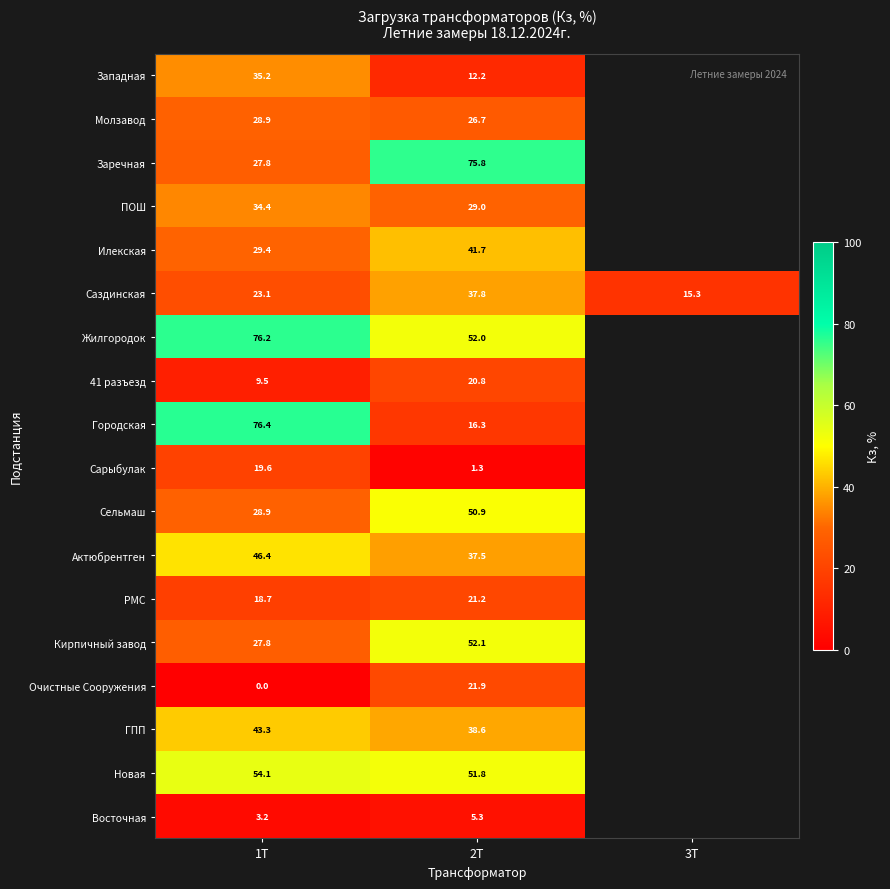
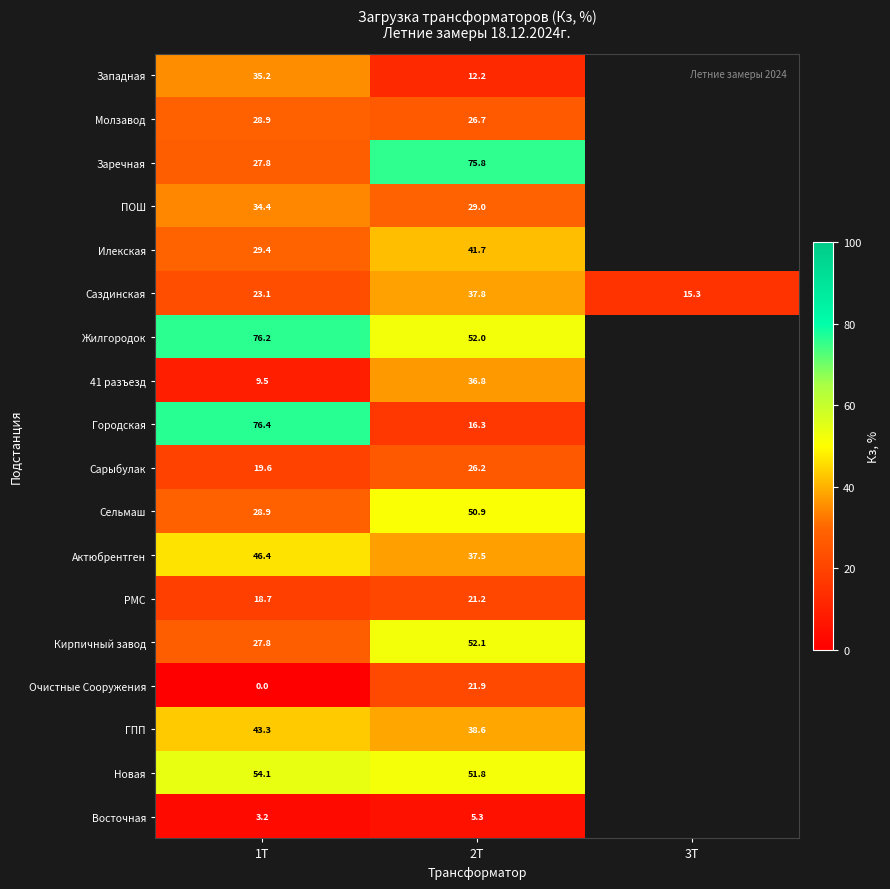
  {
    "Западная": {
      "1Т": 35.2,
      "2Т": 12.2
    },
    "Молзавод": {
      "1Т": 28.9,
      "2Т": 26.7
    },
    "Заречная": {
      "1Т": 27.8,
      "2Т": 75.8
    },
    "ПОШ": {
      "1Т": 34.4,
      "2Т": 29.0
    },
    "Илекская": {
      "1Т": 29.4,
      "2Т": 41.7
    },
    "Саздинская": {
      "1Т": 23.1,
      "2Т": 37.8,
      "3Т": 15.3
    },
    "Жилгородок": {
      "1Т": 76.2,
      "2Т": 52.0
    },
    "41 разъезд": {
      "1Т": 9.5,
-     "2Т": 20.8
+     "2Т": 36.8
    },
    "Городская": {
      "1Т": 76.4,
      "2Т": 16.3
    },
    "Сарыбулак": {
      "1Т": 19.6,
-     "2Т": 1.3
+     "2Т": 26.2
    },
    "Сельмаш": {
      "1Т": 28.9,
      "2Т": 50.9
    },
    "Актюбрентген": {
      "1Т": 46.4,
      "2Т": 37.5
    },
    "РМС": {
      "1Т": 18.7,
      "2Т": 21.2
    },
    "Кирпичный завод": {
      "1Т": 27.8,
      "2Т": 52.1
    },
    "Очистные Сооружения": {
      "1Т": 0.0,
      "2Т": 21.9
    },
    "ГПП": {
      "1Т": 43.3,
      "2Т": 38.6
    },
    "Новая": {
      "1Т": 54.1,
      "2Т": 51.8
    },
    "Восточная": {
      "1Т": 3.2,
      "2Т": 5.3
    }
  }
